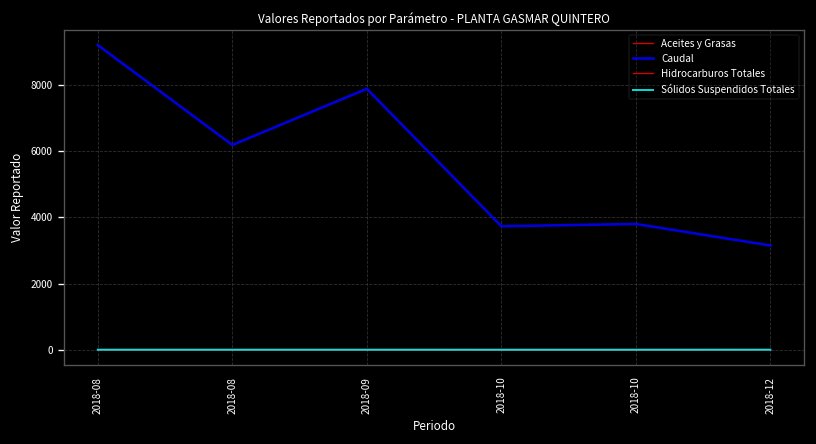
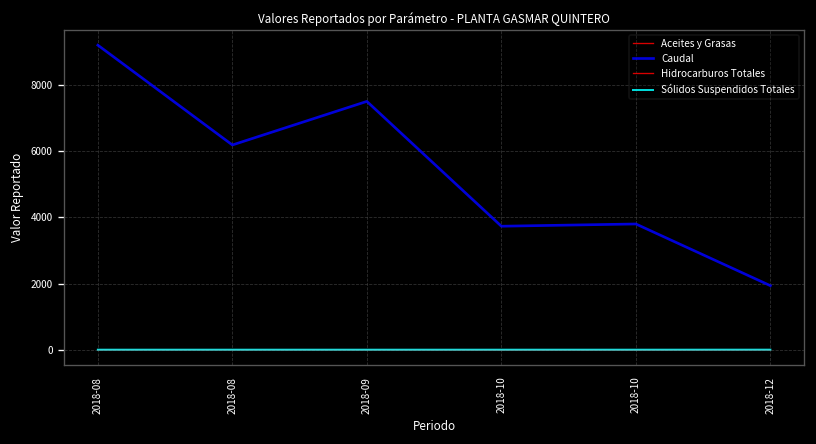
  {
    "Caudal": {
-     "2018-09": 7900,
-     "2018-12": 3200
+     "2018-09": 7500,
+     "2018-12": 1900
    }
  }
